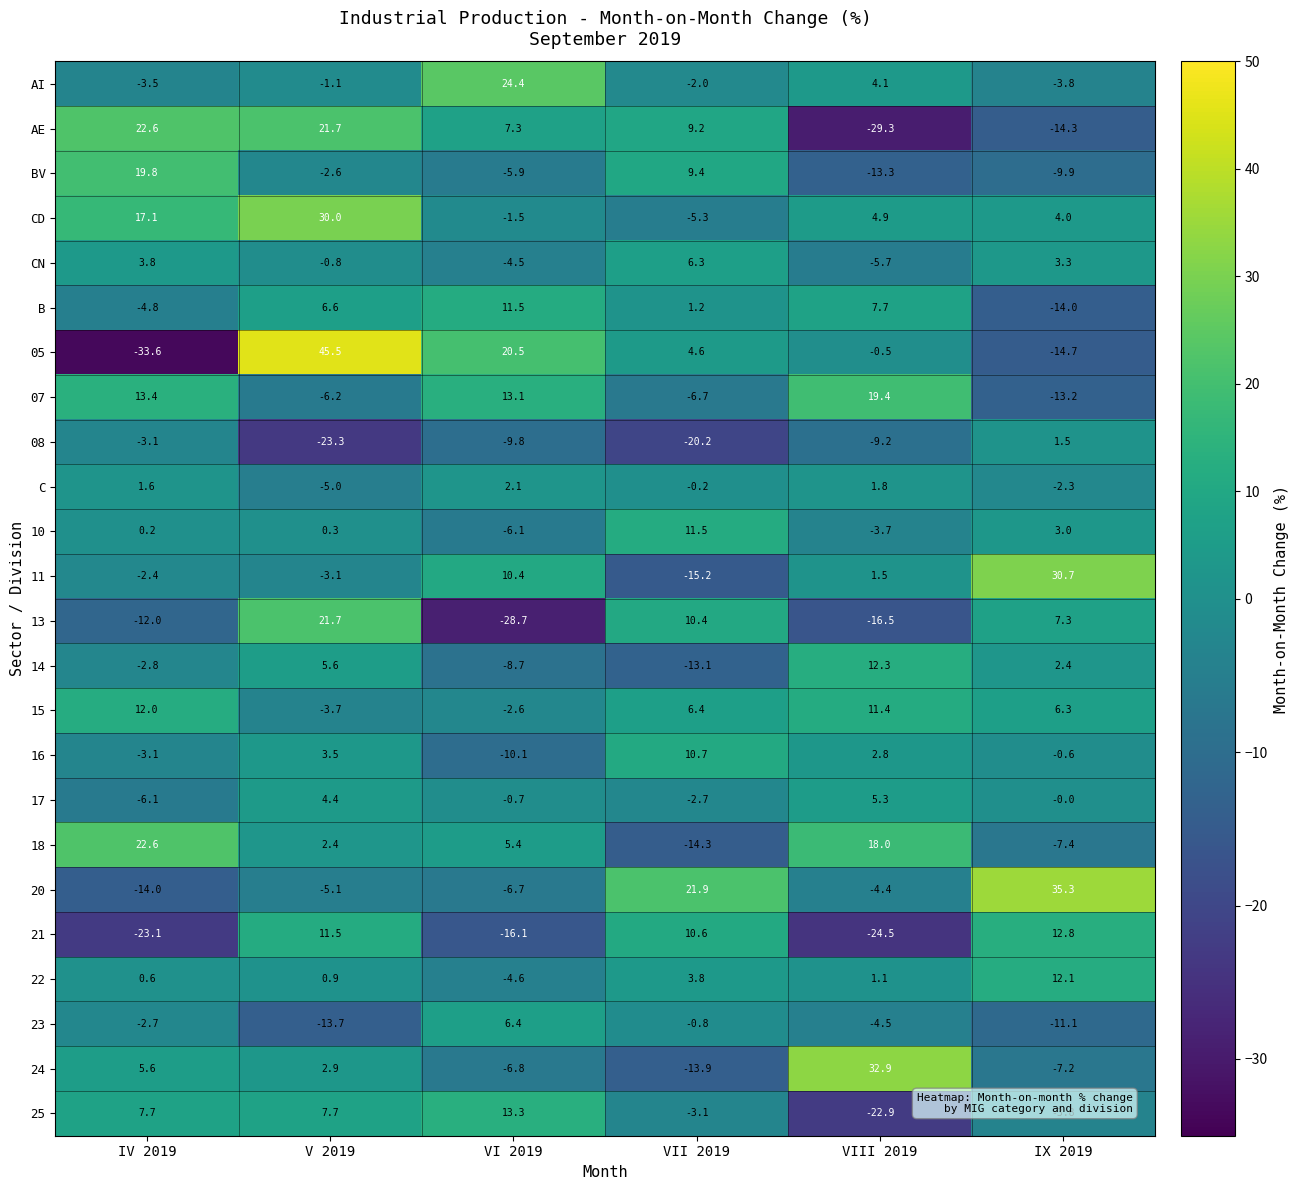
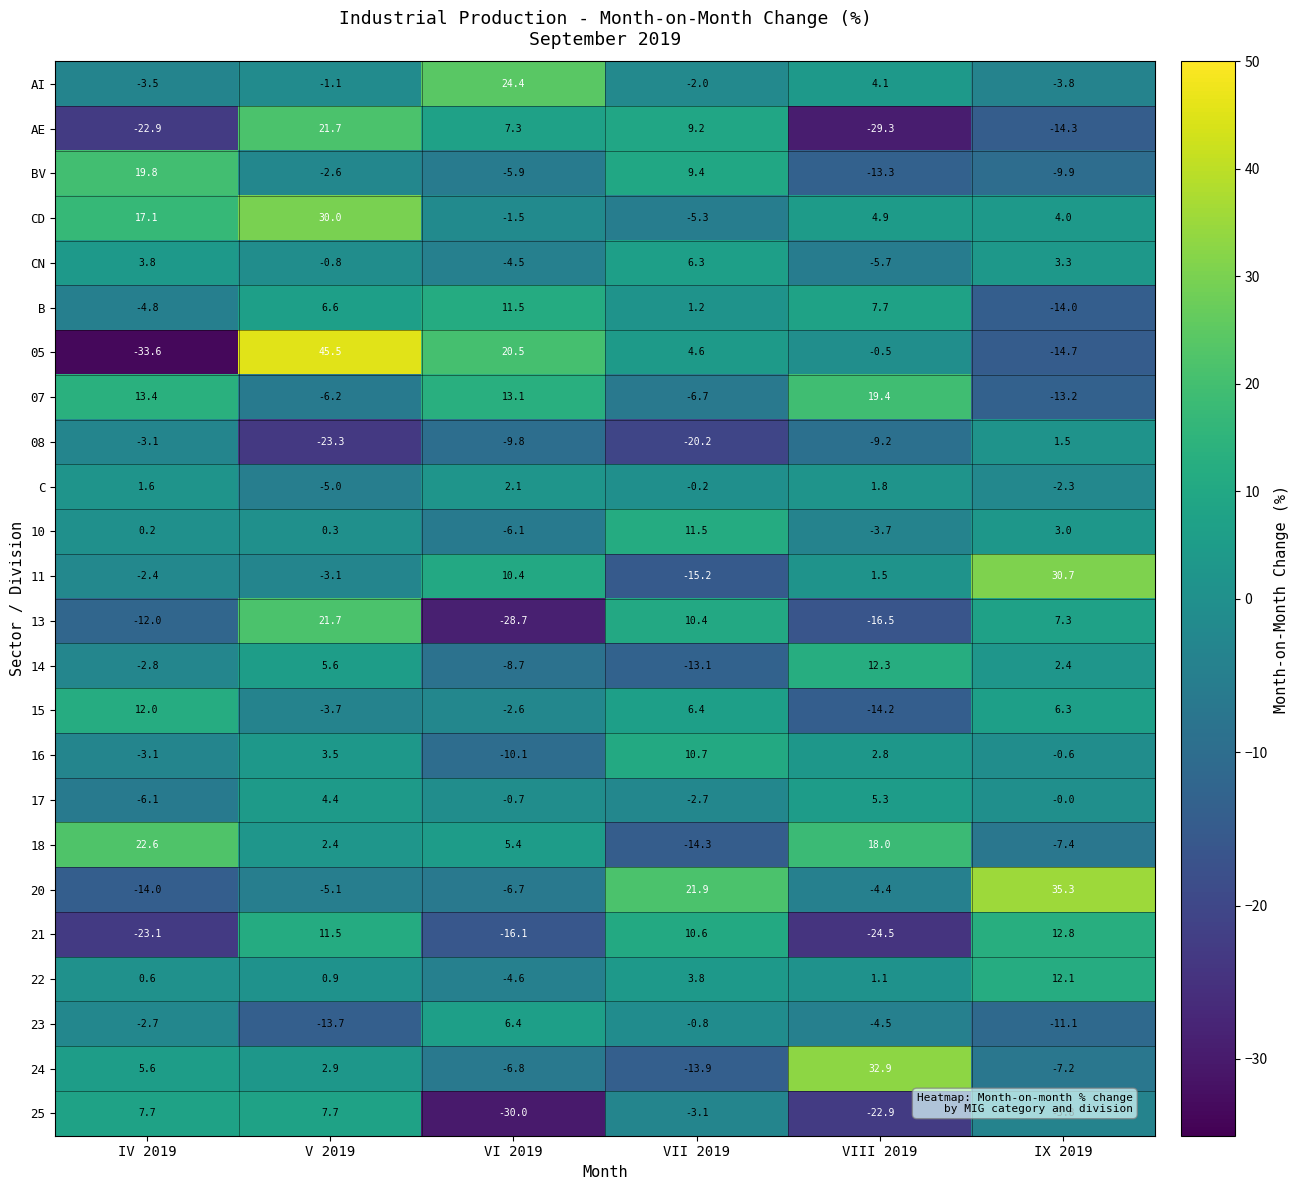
  {
    "AI": {
      "IV 2019": -3.5,
      "V 2019": -1.1,
      "VI 2019": 24.4,
      "VII 2019": -2.0,
      "VIII 2019": 4.1,
      "IX 2019": -3.8
    },
    "AE": {
-     "IV 2019": 22.6,
+     "IV 2019": -22.9,
      "V 2019": 21.7,
      "VI 2019": 7.3,
      "VII 2019": 9.2,
      "VIII 2019": -29.3,
      "IX 2019": -14.3
    },
    "BV": {
      "IV 2019": 19.8,
      "V 2019": -2.6,
      "VI 2019": -5.9,
      "VII 2019": 9.4,
      "VIII 2019": -13.3,
      "IX 2019": -9.9
    },
    "CD": {
      "IV 2019": 17.1,
      "V 2019": 30.0,
      "VI 2019": -1.5,
      "VII 2019": -5.3,
      "VIII 2019": 4.9,
      "IX 2019": 4.0
    },
    "CN": {
      "IV 2019": 3.8,
      "V 2019": -0.8,
      "VI 2019": -4.5,
      "VII 2019": 6.3,
      "VIII 2019": -5.7,
      "IX 2019": 3.3
    },
    "B": {
      "IV 2019": -4.8,
      "V 2019": 6.6,
      "VI 2019": 11.5,
      "VII 2019": 1.2,
      "VIII 2019": 7.7,
      "IX 2019": -14.0
    },
    "05": {
      "IV 2019": -33.6,
      "V 2019": 45.5,
      "VI 2019": 20.5,
      "VII 2019": 4.6,
      "VIII 2019": -0.5,
      "IX 2019": -14.7
    },
    "07": {
      "IV 2019": 13.4,
      "V 2019": -6.2,
      "VI 2019": 13.1,
      "VII 2019": -6.7,
      "VIII 2019": 19.4,
      "IX 2019": -13.2
    },
    "08": {
      "IV 2019": -3.1,
      "V 2019": -23.3,
      "VI 2019": -9.8,
      "VII 2019": -20.2,
      "VIII 2019": -9.2,
      "IX 2019": 1.5
    },
    "C": {
      "IV 2019": 1.6,
      "V 2019": -5.0,
      "VI 2019": 2.1,
      "VII 2019": -0.2,
      "VIII 2019": 1.8,
      "IX 2019": -2.3
    },
    "10": {
      "IV 2019": 0.2,
      "V 2019": 0.3,
      "VI 2019": -6.1,
      "VII 2019": 11.5,
      "VIII 2019": -3.7,
      "IX 2019": 3.0
    },
    "11": {
      "IV 2019": -2.4,
      "V 2019": -3.1,
      "VI 2019": 10.4,
      "VII 2019": -15.2,
      "VIII 2019": 1.5,
      "IX 2019": 30.7
    },
    "13": {
      "IV 2019": -12.0,
      "V 2019": 21.7,
      "VI 2019": -28.7,
      "VII 2019": 10.4,
      "VIII 2019": -16.5,
      "IX 2019": 7.3
    },
    "14": {
      "IV 2019": -2.8,
      "V 2019": 5.6,
      "VI 2019": -8.7,
      "VII 2019": -13.1,
      "VIII 2019": 12.3,
      "IX 2019": 2.4
    },
    "15": {
      "IV 2019": 12.0,
      "V 2019": -3.7,
      "VI 2019": -2.6,
      "VII 2019": 6.4,
-     "VIII 2019": 11.4,
+     "VIII 2019": -14.2,
      "IX 2019": 6.3
    },
    "16": {
      "IV 2019": -3.1,
      "V 2019": 3.5,
      "VI 2019": -10.1,
      "VII 2019": 10.7,
      "VIII 2019": 2.8,
      "IX 2019": -0.6
    },
    "17": {
      "IV 2019": -6.1,
      "V 2019": 4.4,
      "VI 2019": -0.7,
      "VII 2019": -2.7,
      "VIII 2019": 5.3,
      "IX 2019": -0.0
    },
    "18": {
      "IV 2019": 22.6,
      "V 2019": 2.4,
      "VI 2019": 5.4,
      "VII 2019": -14.3,
      "VIII 2019": 18.0,
      "IX 2019": -7.4
    },
    "20": {
      "IV 2019": -14.0,
      "V 2019": -5.1,
      "VI 2019": -6.7,
      "VII 2019": 21.9,
      "VIII 2019": -4.4,
      "IX 2019": 35.3
    },
    "21": {
      "IV 2019": -23.1,
      "V 2019": 11.5,
      "VI 2019": -16.1,
      "VII 2019": 10.6,
      "VIII 2019": -24.5,
      "IX 2019": 12.8
    },
    "22": {
      "IV 2019": 0.6,
      "V 2019": 0.9,
      "VI 2019": -4.6,
      "VII 2019": 3.8,
      "VIII 2019": 1.1,
      "IX 2019": 12.1
    },
    "23": {
      "IV 2019": -2.7,
      "V 2019": -13.7,
      "VI 2019": 6.4,
      "VII 2019": -0.8,
      "VIII 2019": -4.5,
      "IX 2019": -11.1
    },
    "24": {
      "IV 2019": 5.6,
      "V 2019": 2.9,
      "VI 2019": -6.8,
      "VII 2019": -13.9,
      "VIII 2019": 32.9,
      "IX 2019": -7.2
    },
    "25": {
      "IV 2019": 7.7,
      "V 2019": 7.7,
-     "VI 2019": 13.3,
+     "VI 2019": -30.0,
      "VII 2019": -3.1,
      "VIII 2019": -22.9
    }
  }
